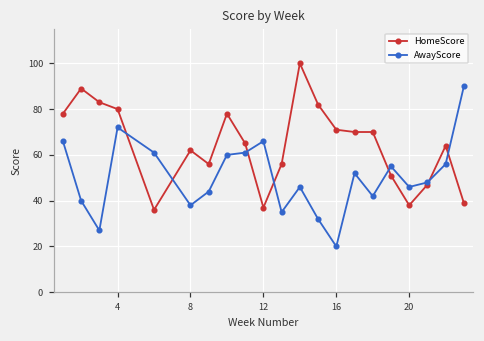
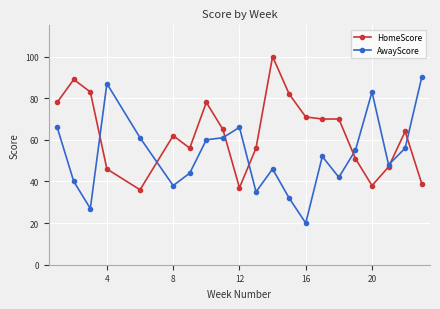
  {
    "HomeScore": {
-     "4": 80,
+     "4": 46,
      "8": 62,
      "12": 37,
      "16": 71,
      "20": 38
    },
    "AwayScore": {
-     "4": 72,
+     "4": 87,
      "8": 38,
      "12": 66,
      "16": 20,
-     "20": 46
+     "20": 83
    }
  }
